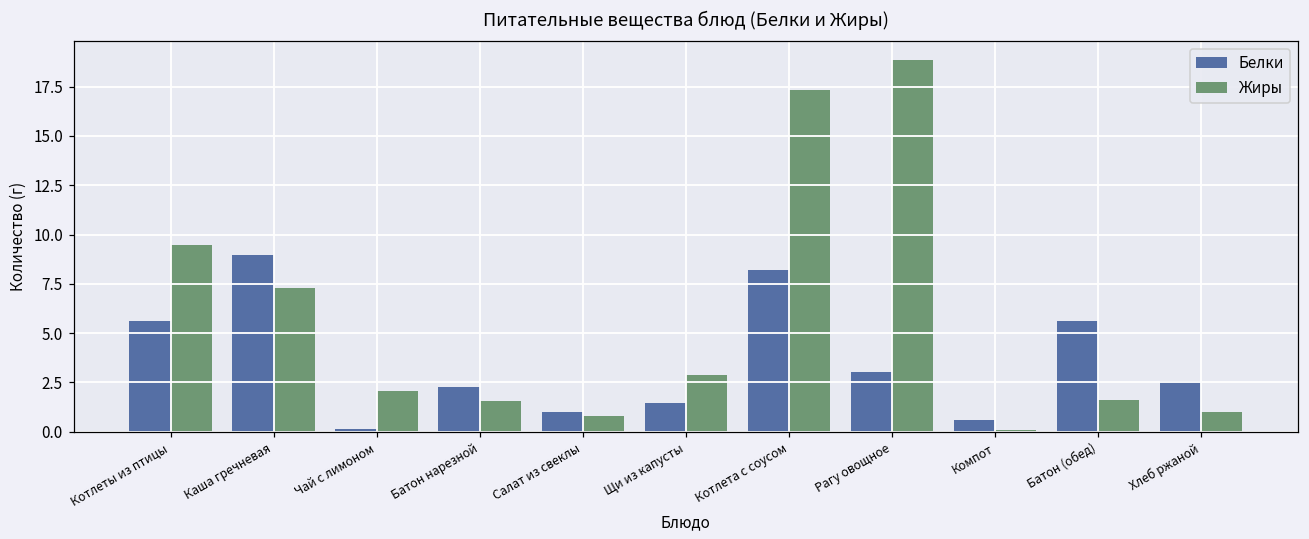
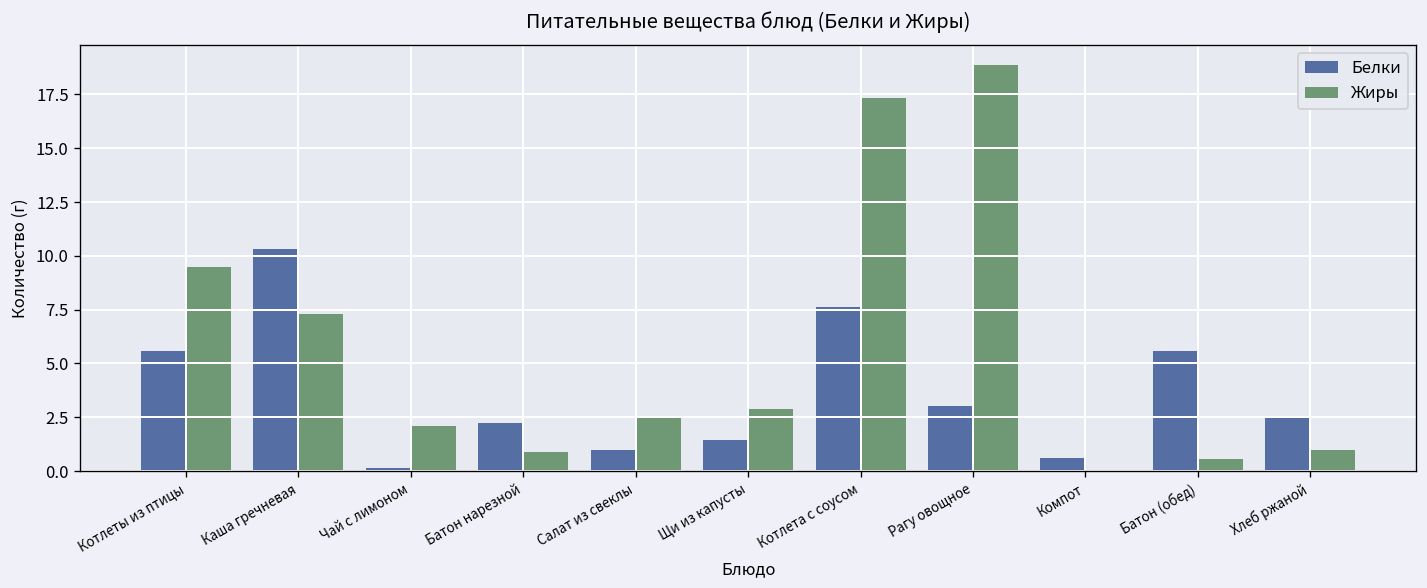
  {
    "Белки": {
      "Котлеты из птицы": 5.6,
-     "Каша гречневая": 9.0,
+     "Каша гречневая": 10.3,
      "Батон нарезной": 2.3,
      "Салат из свеклы": 1.0,
      "Щи из капусты": 1.4,
-     "Котлета с соусом": 8.2,
+     "Котлета с соусом": 7.6,
      "Рагу овощное": 3.0,
      "Компот": 0.6,
      "Батон (обед)": 5.6,
      "Хлеб ржаной": 2.6
    },
    "Жиры": {
      "Котлеты из птицы": 9.5,
      "Каша гречневая": 7.3,
      "Чай с лимоном": 2.1,
-     "Батон нарезной": 1.6,
-     "Салат из свеклы": 0.8,
+     "Батон нарезной": 0.9,
+     "Салат из свеклы": 2.5,
      "Щи из капусты": 2.9,
      "Котлета с соусом": 17.3,
      "Рагу овощное": 18.9,
-     "Батон (обед)": 1.6,
+     "Батон (обед)": 0.6,
      "Хлеб ржаной": 1.0
    }
  }
